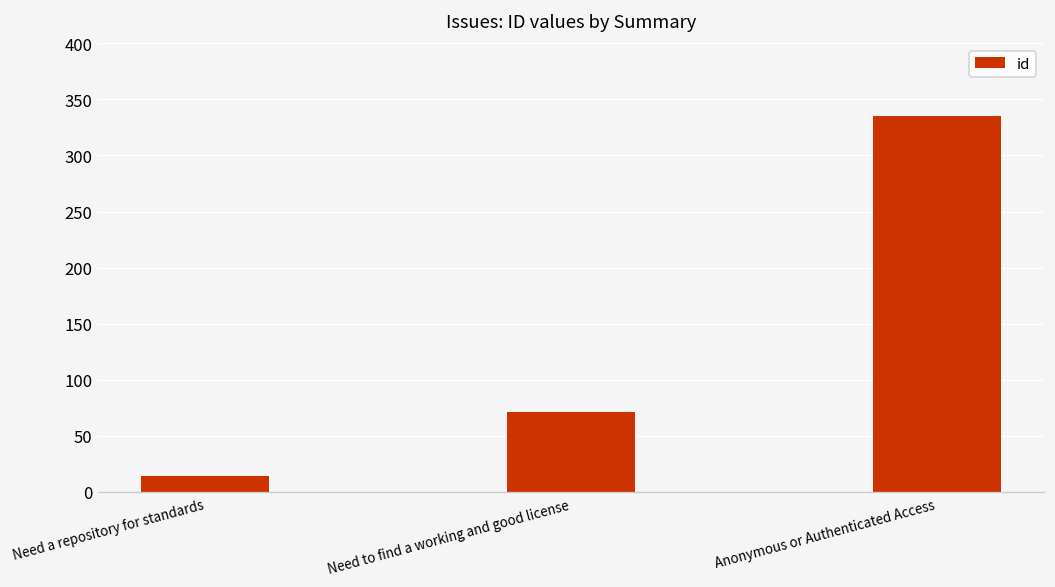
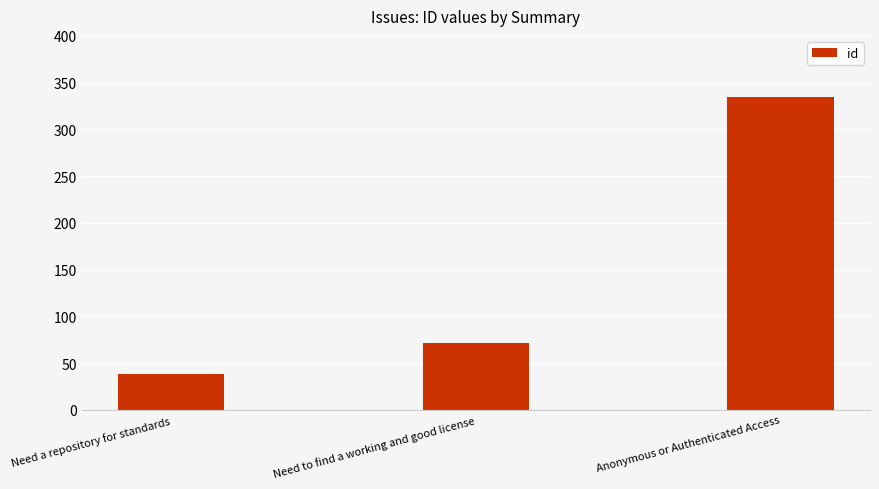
  {
-   "Need a repository for standards": 10,
+   "Need a repository for standards": 40,
    "Need to find a working and good license": 70,
    "Anonymous or Authenticated Access": 340
  }
